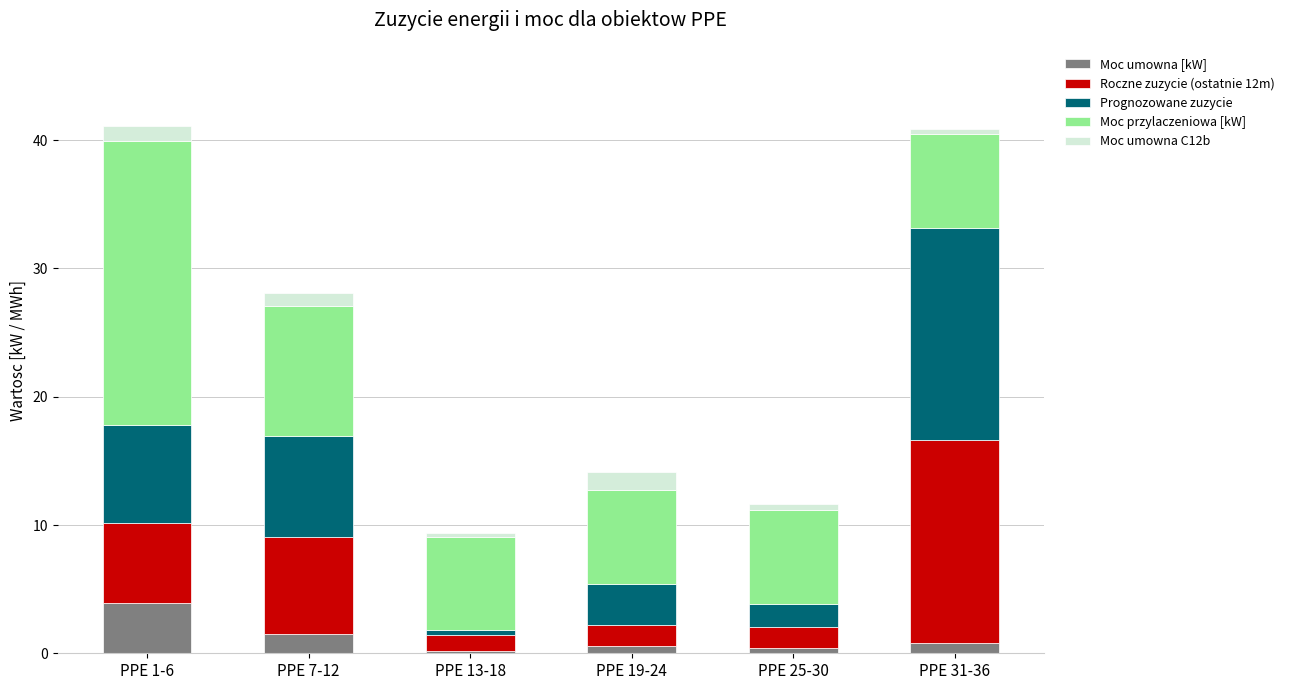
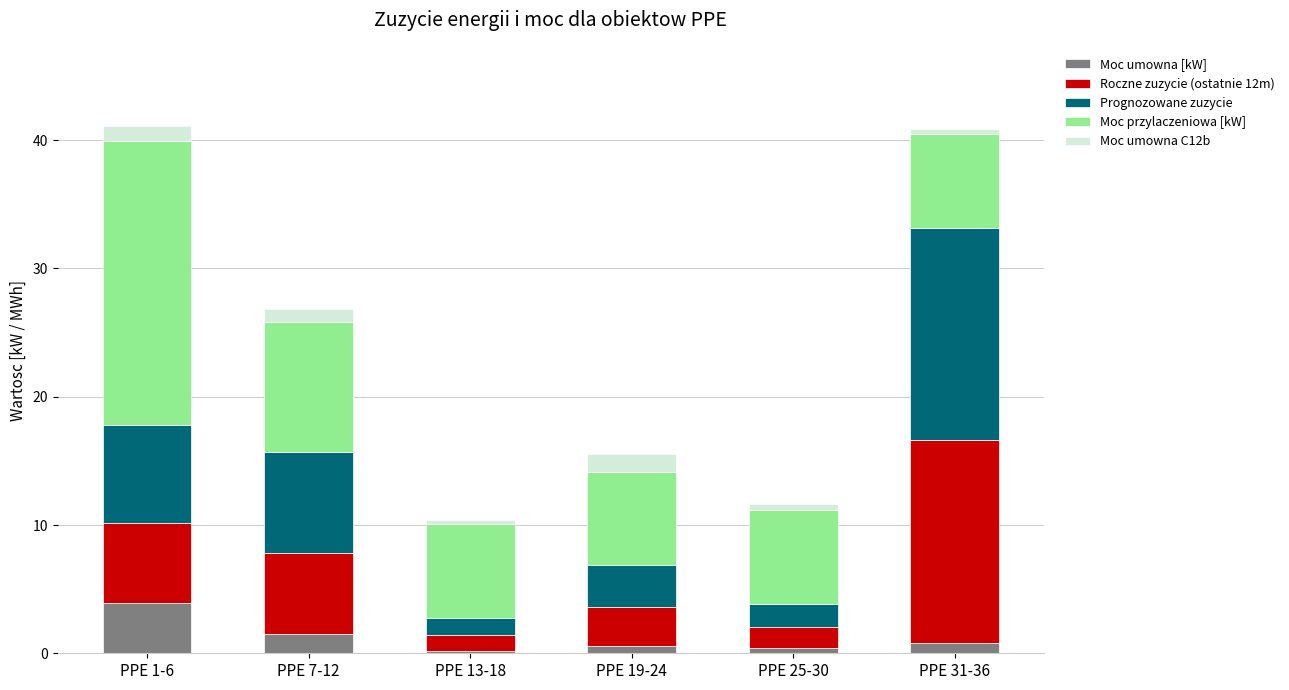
  {
    "Moc umowna [kW]": {
      "PPE 1-6": 3.9,
      "PPE 7-12": 1.5,
      "PPE 13-18": 0.2,
      "PPE 19-24": 0.6,
      "PPE 25-30": 0.4,
      "PPE 31-36": 0.8
    },
    "Roczne zuzycie (ostatnie 12m)": {
      "PPE 1-6": 6.3,
-     "PPE 7-12": 7.5,
+     "PPE 7-12": 6.3,
      "PPE 13-18": 1.3,
-     "PPE 19-24": 1.6,
+     "PPE 19-24": 3.0,
      "PPE 25-30": 1.7,
      "PPE 31-36": 15.8
    },
    "Prognozowane zuzycie": {
      "PPE 1-6": 7.6,
      "PPE 7-12": 7.9,
-     "PPE 13-18": 0.3,
+     "PPE 13-18": 1.3,
      "PPE 19-24": 3.2,
      "PPE 25-30": 1.8,
      "PPE 31-36": 16.6
    },
    "Moc przylaczeniowa [kW]": {
      "PPE 1-6": 22.1,
      "PPE 7-12": 10.1,
      "PPE 13-18": 7.3,
      "PPE 19-24": 7.3,
      "PPE 25-30": 7.3,
      "PPE 31-36": 7.3
    },
    "Moc umowna C12b": {
      "PPE 1-6": 1.2,
      "PPE 7-12": 1.0,
      "PPE 13-18": 0.3,
      "PPE 19-24": 1.4,
      "PPE 25-30": 0.5,
      "PPE 31-36": 0.4
    }
  }
